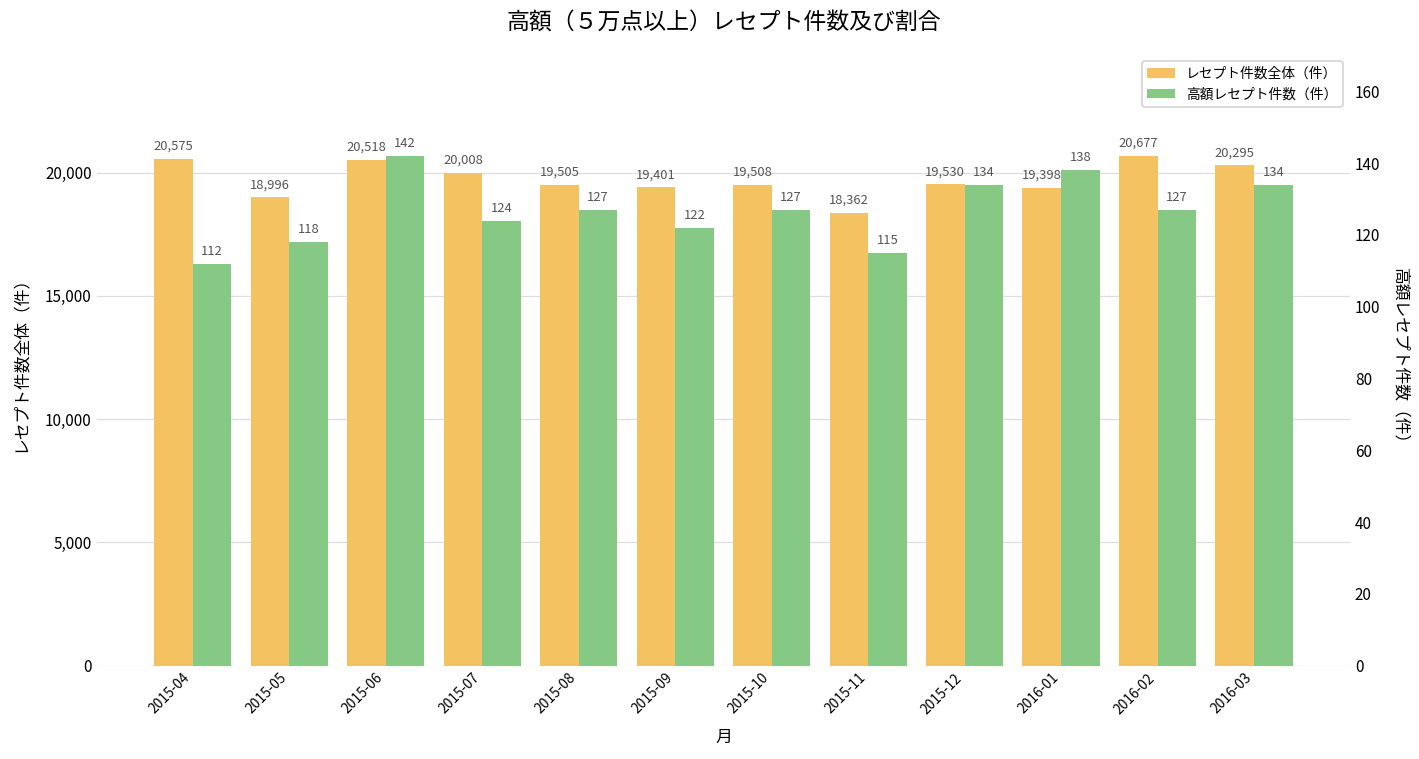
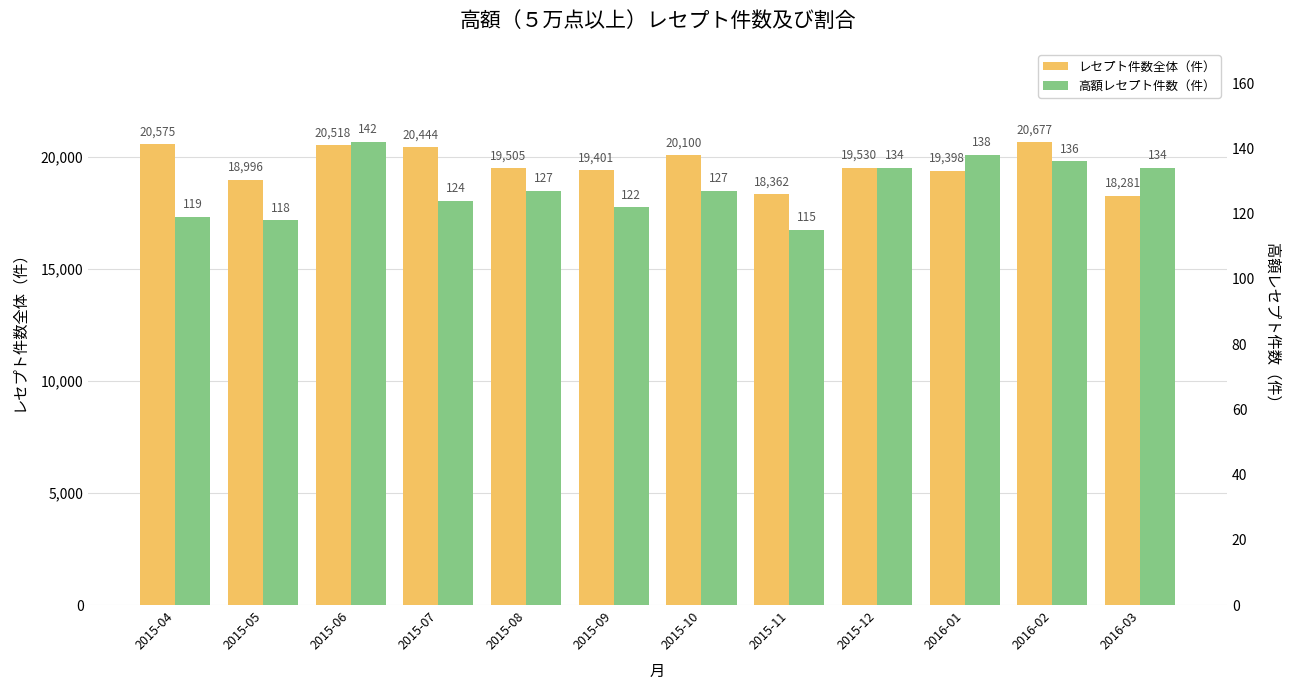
  {
    "レセプト件数全体（件）": {
      "2015-04": "20,575",
      "2015-05": "18,996",
      "2015-06": "20,518",
-     "2015-07": "20,008",
+     "2015-07": "20,444",
      "2015-08": "19,505",
      "2015-09": "19,401",
-     "2015-10": "19,508",
+     "2015-10": "20,100",
      "2015-11": "18,362",
      "2015-12": "19,530",
      "2016-01": "19,398",
      "2016-02": "20,677",
-     "2016-03": "20,295"
+     "2016-03": "18,281"
    },
    "高額レセプト件数（件）": {
-     "2015-04": "112",
+     "2015-04": "119",
      "2015-05": "118",
      "2015-06": "142",
      "2015-07": "124",
      "2015-08": "127",
      "2015-09": "122",
      "2015-10": "127",
      "2015-11": "115",
      "2015-12": "134",
      "2016-01": "138",
-     "2016-02": "127",
+     "2016-02": "136",
      "2016-03": "134"
    }
  }
